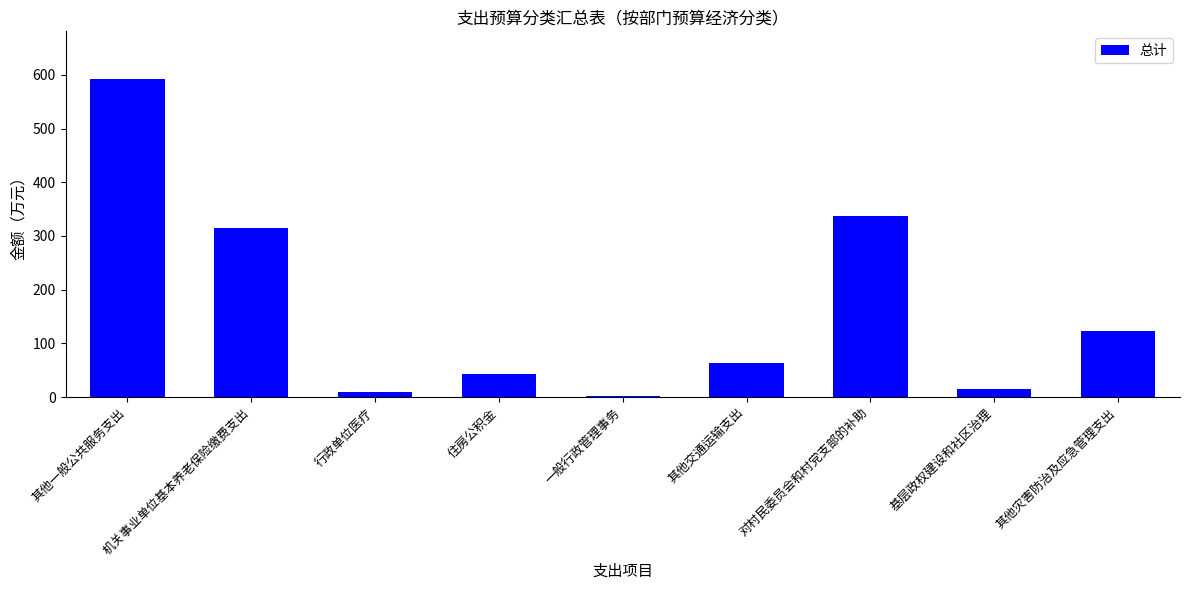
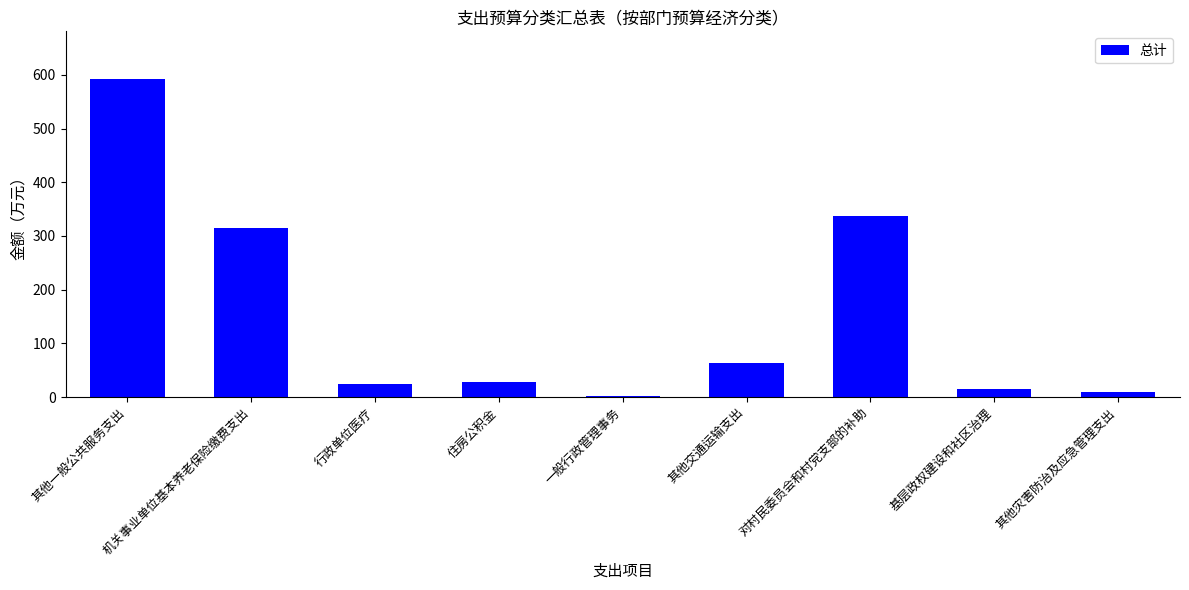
  {
    "其他一般公共服务支出": 590,
    "机关事业单位基本养老保险缴费支出": 310,
-   "行政单位医疗": 10,
-   "住房公积金": 40,
+   "行政单位医疗": 20,
+   "住房公积金": 30,
    "其他交通运输支出": 60,
    "对村民委员会和村党支部的补助": 340,
    "基层政权建设和社区治理": 20,
-   "其他灾害防治及应急管理支出": 120
+   "其他灾害防治及应急管理支出": 10
  }
